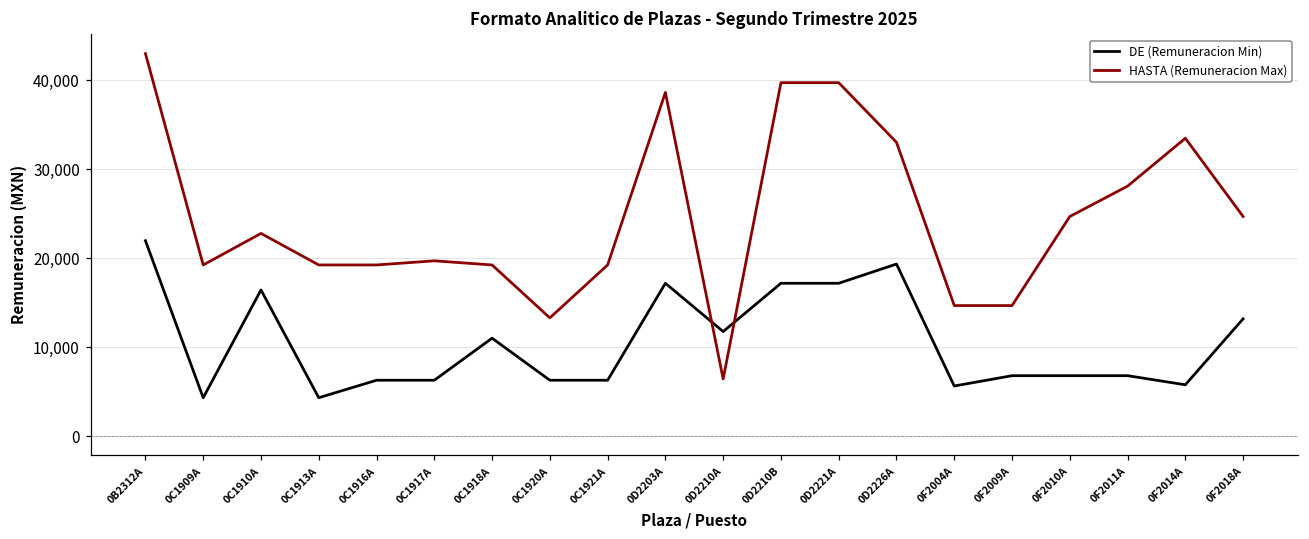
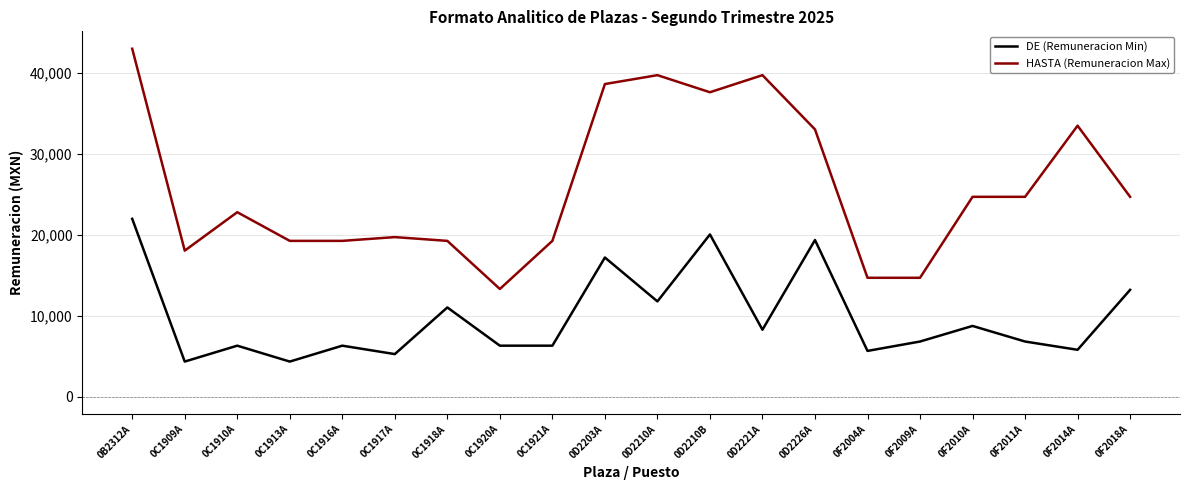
  {
    "DE (Remuneracion Min)": {
      "0B2312A": "22,000",
      "0C1909A": "4,000",
-     "0C1910A": "16,000",
+     "0C1910A": "6,000",
      "0C1913A": "4,000",
      "0C1916A": "6,000",
-     "0C1917A": "6,000",
+     "0C1917A": "5,000",
      "0C1918A": "11,000",
      "0C1920A": "6,000",
      "0C1921A": "6,000",
      "0D2203A": "17,000",
      "0D2210A": "12,000",
-     "0D2210B": "17,000",
-     "0D2221A": "17,000",
+     "0D2210B": "20,000",
+     "0D2221A": "8,000",
      "0D2226A": "19,000",
      "0F2004A": "6,000",
      "0F2009A": "7,000",
-     "0F2010A": "7,000",
+     "0F2010A": "9,000",
      "0F2011A": "7,000",
      "0F2014A": "6,000",
      "0F2018A": "13,000"
    },
    "HASTA (Remuneracion Max)": {
      "0B2312A": "43,000",
-     "0C1909A": "19,000",
+     "0C1909A": "18,000",
      "0C1910A": "23,000",
      "0C1913A": "19,000",
      "0C1916A": "19,000",
      "0C1917A": "20,000",
      "0C1918A": "19,000",
      "0C1920A": "13,000",
      "0C1921A": "19,000",
      "0D2203A": "39,000",
-     "0D2210A": "6,000",
-     "0D2210B": "40,000",
+     "0D2210A": "40,000",
+     "0D2210B": "38,000",
      "0D2221A": "40,000",
      "0D2226A": "33,000",
      "0F2004A": "15,000",
      "0F2009A": "15,000",
      "0F2010A": "25,000",
-     "0F2011A": "28,000",
+     "0F2011A": "25,000",
      "0F2014A": "33,000",
      "0F2018A": "25,000"
    }
  }
